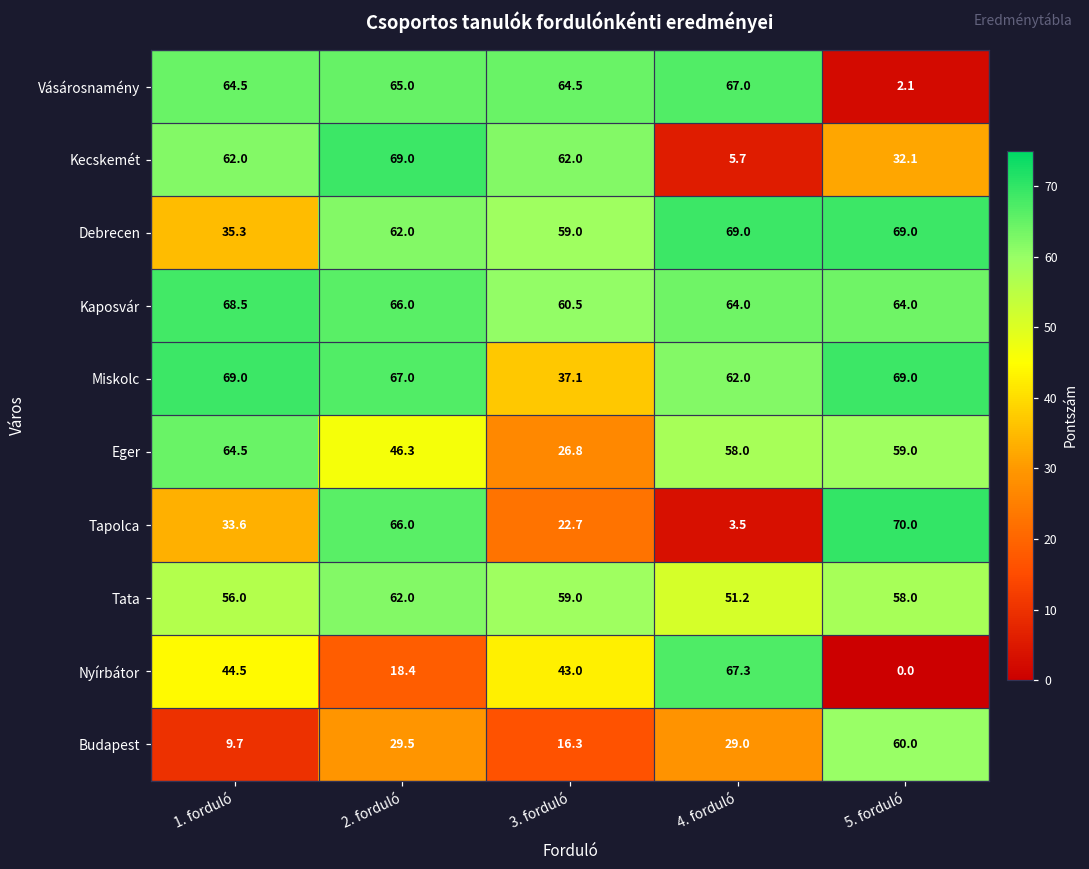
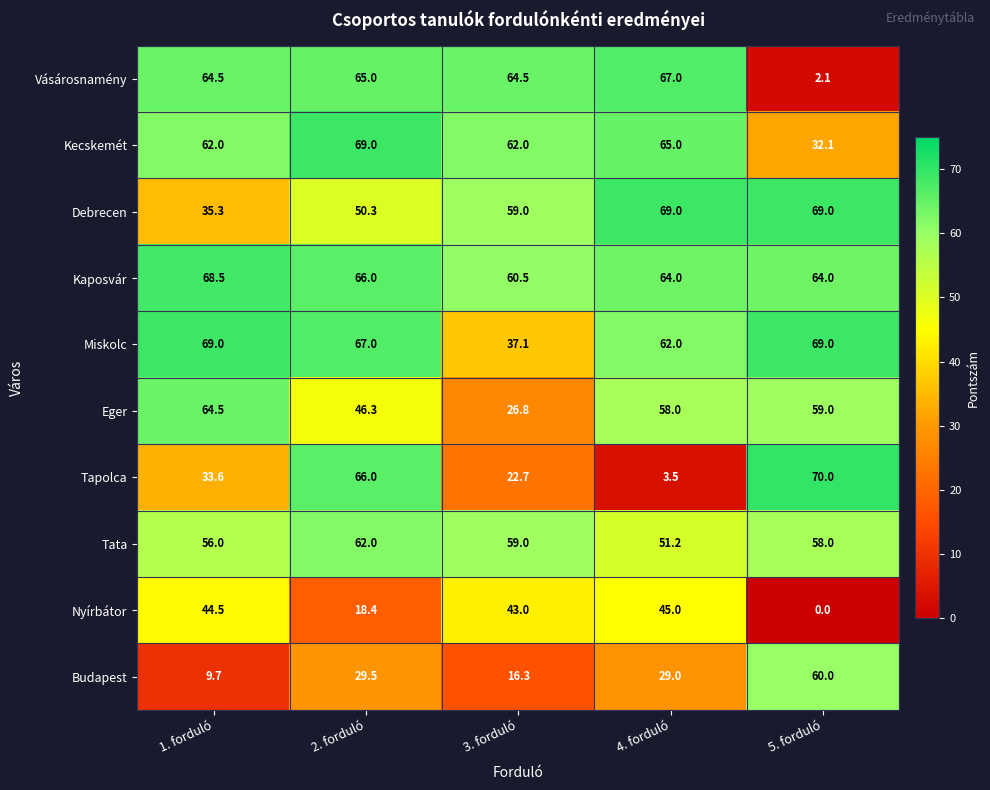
  {
    "Vásárosnamény": {
      "1. forduló": 64.5,
      "2. forduló": 65.0,
      "3. forduló": 64.5,
      "4. forduló": 67.0,
      "5. forduló": 2.1
    },
    "Kecskemét": {
      "1. forduló": 62.0,
      "2. forduló": 69.0,
      "3. forduló": 62.0,
-     "4. forduló": 5.7,
+     "4. forduló": 65.0,
      "5. forduló": 32.1
    },
    "Debrecen": {
      "1. forduló": 35.3,
-     "2. forduló": 62.0,
+     "2. forduló": 50.3,
      "3. forduló": 59.0,
      "4. forduló": 69.0,
      "5. forduló": 69.0
    },
    "Kaposvár": {
      "1. forduló": 68.5,
      "2. forduló": 66.0,
      "3. forduló": 60.5,
      "4. forduló": 64.0,
      "5. forduló": 64.0
    },
    "Miskolc": {
      "1. forduló": 69.0,
      "2. forduló": 67.0,
      "3. forduló": 37.1,
      "4. forduló": 62.0,
      "5. forduló": 69.0
    },
    "Eger": {
      "1. forduló": 64.5,
      "2. forduló": 46.3,
      "3. forduló": 26.8,
      "4. forduló": 58.0,
      "5. forduló": 59.0
    },
    "Tapolca": {
      "1. forduló": 33.6,
      "2. forduló": 66.0,
      "3. forduló": 22.7,
      "4. forduló": 3.5,
      "5. forduló": 70.0
    },
    "Tata": {
      "1. forduló": 56.0,
      "2. forduló": 62.0,
      "3. forduló": 59.0,
      "4. forduló": 51.2,
      "5. forduló": 58.0
    },
    "Nyírbátor": {
      "1. forduló": 44.5,
      "2. forduló": 18.4,
      "3. forduló": 43.0,
-     "4. forduló": 67.3,
+     "4. forduló": 45.0,
      "5. forduló": 0.0
    },
    "Budapest": {
      "1. forduló": 9.7,
      "2. forduló": 29.5,
      "3. forduló": 16.3,
      "4. forduló": 29.0,
      "5. forduló": 60.0
    }
  }
